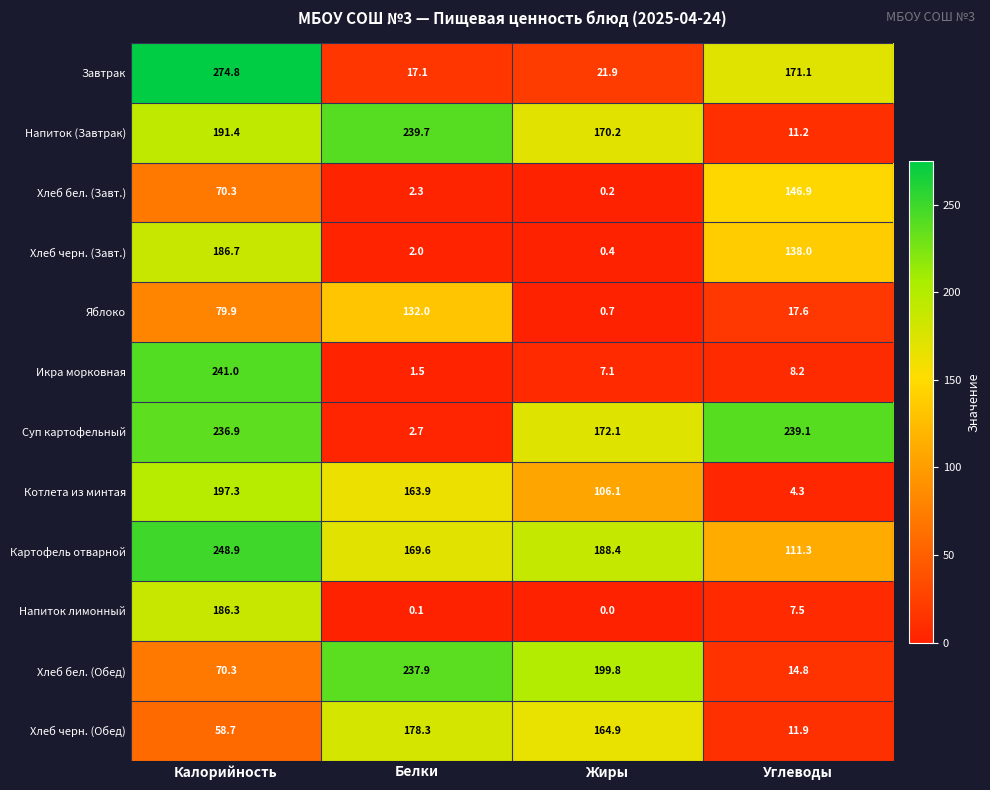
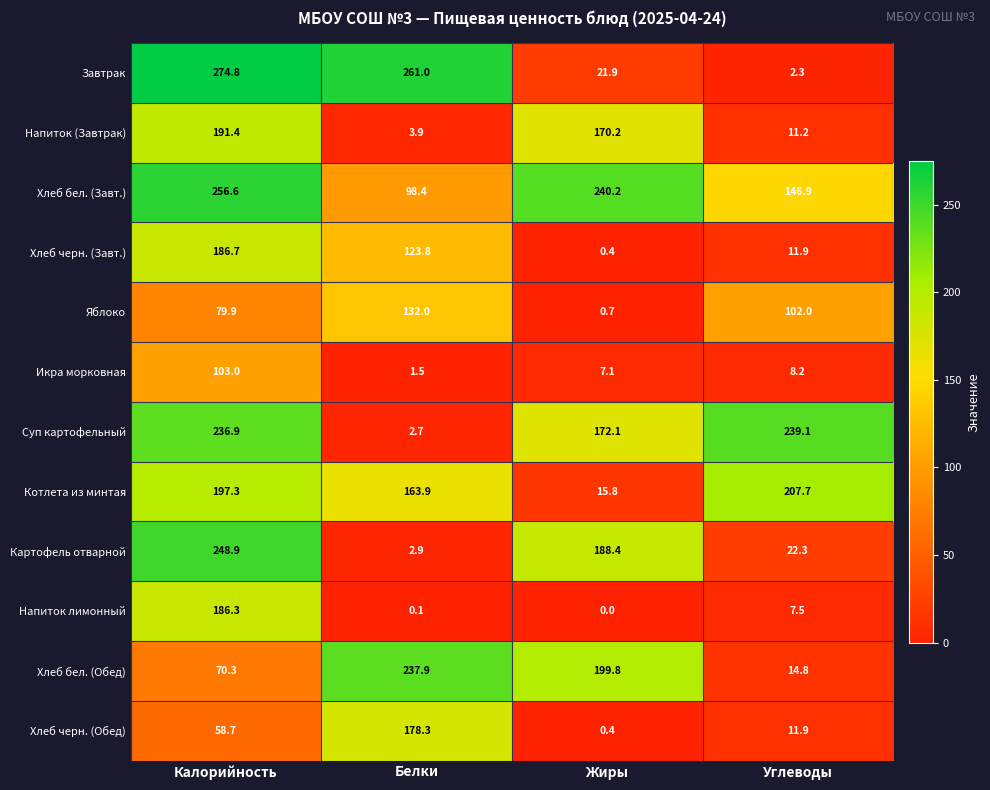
  {
    "Завтрак": {
      "Калорийность": 274.8,
-     "Белки": 17.1,
+     "Белки": 261.0,
      "Жиры": 21.9,
-     "Углеводы": 171.1
+     "Углеводы": 2.3
    },
    "Напиток (Завтрак)": {
      "Калорийность": 191.4,
-     "Белки": 239.7,
+     "Белки": 3.9,
      "Жиры": 170.2,
      "Углеводы": 11.2
    },
    "Хлеб бел. (Завт.)": {
-     "Калорийность": 70.3,
-     "Белки": 2.3,
-     "Жиры": 0.2,
+     "Калорийность": 256.6,
+     "Белки": 98.4,
+     "Жиры": 240.2,
      "Углеводы": 146.9
    },
    "Хлеб черн. (Завт.)": {
      "Калорийность": 186.7,
-     "Белки": 2.0,
+     "Белки": 123.8,
      "Жиры": 0.4,
-     "Углеводы": 138.0
+     "Углеводы": 11.9
    },
    "Яблоко": {
      "Калорийность": 79.9,
      "Белки": 132.0,
      "Жиры": 0.7,
-     "Углеводы": 17.6
+     "Углеводы": 102.0
    },
    "Икра морковная": {
-     "Калорийность": 241.0,
+     "Калорийность": 103.0,
      "Белки": 1.5,
      "Жиры": 7.1,
      "Углеводы": 8.2
    },
    "Суп картофельный": {
      "Калорийность": 236.9,
      "Белки": 2.7,
      "Жиры": 172.1,
      "Углеводы": 239.1
    },
    "Котлета из минтая": {
      "Калорийность": 197.3,
      "Белки": 163.9,
-     "Жиры": 106.1,
-     "Углеводы": 4.3
+     "Жиры": 15.8,
+     "Углеводы": 207.7
    },
    "Картофель отварной": {
      "Калорийность": 248.9,
-     "Белки": 169.6,
+     "Белки": 2.9,
      "Жиры": 188.4,
-     "Углеводы": 111.3
+     "Углеводы": 22.3
    },
    "Напиток лимонный": {
      "Калорийность": 186.3,
      "Белки": 0.1,
      "Жиры": 0.0,
      "Углеводы": 7.5
    },
    "Хлеб бел. (Обед)": {
      "Калорийность": 70.3,
      "Белки": 237.9,
      "Жиры": 199.8,
      "Углеводы": 14.8
    },
    "Хлеб черн. (Обед)": {
      "Калорийность": 58.7,
      "Белки": 178.3,
-     "Жиры": 164.9,
+     "Жиры": 0.4,
      "Углеводы": 11.9
    }
  }
